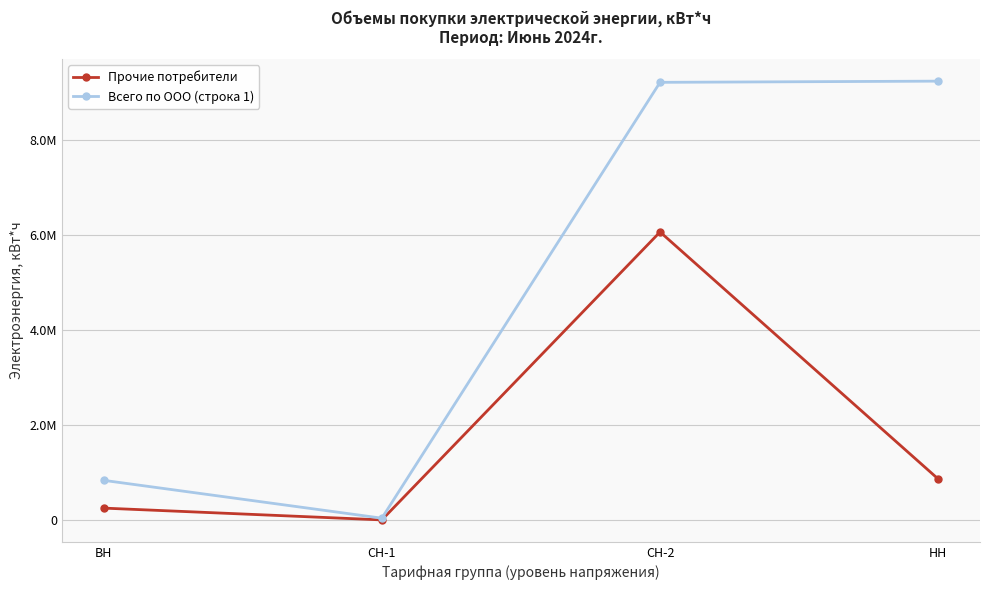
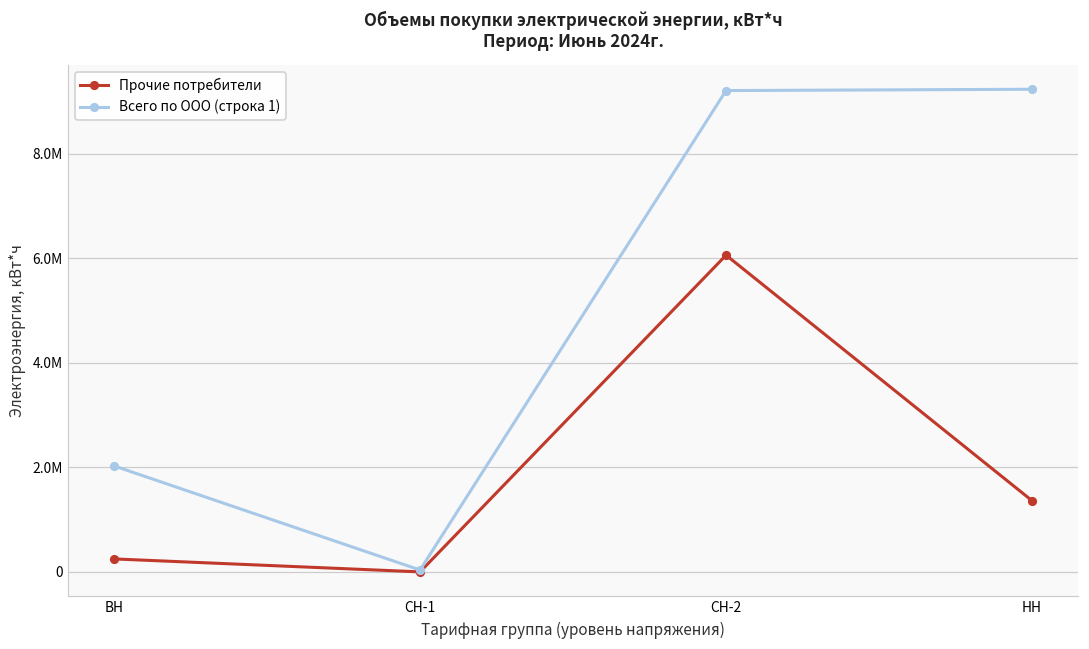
  {
    "Прочие потребители": {
      "ВН": 200000,
      "СН-2": 6100000,
-     "НН": 900000
+     "НН": 1400000
    },
    "Всего по ООО (строка 1)": {
-     "ВН": 800000,
+     "ВН": 2000000,
      "СН-2": 9200000,
      "НН": 9200000
    }
  }
